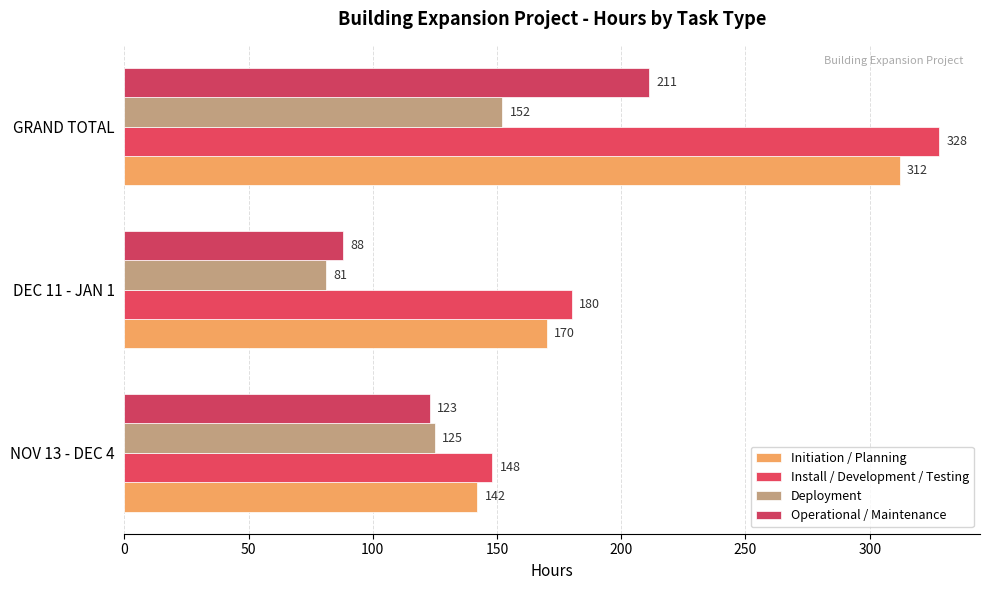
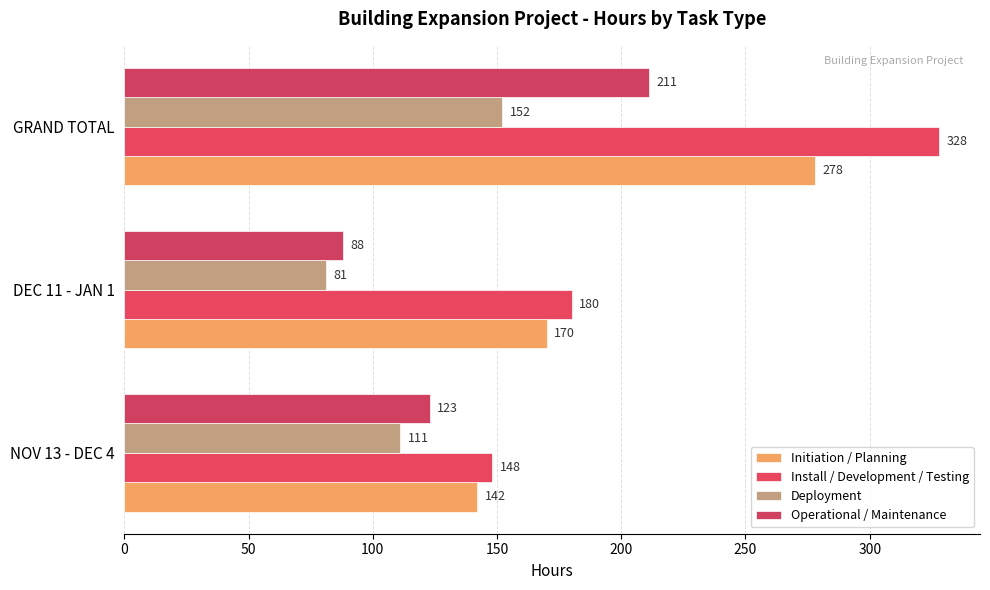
  {
    "Initiation / Planning": {
-     "GRAND TOTAL": 312,
+     "GRAND TOTAL": 278,
      "DEC 11 - JAN 1": 170,
      "NOV 13 - DEC 4": 142
    },
    "Deployment": {
      "GRAND TOTAL": 152,
      "DEC 11 - JAN 1": 81,
-     "NOV 13 - DEC 4": 125
+     "NOV 13 - DEC 4": 111
    }
  }
